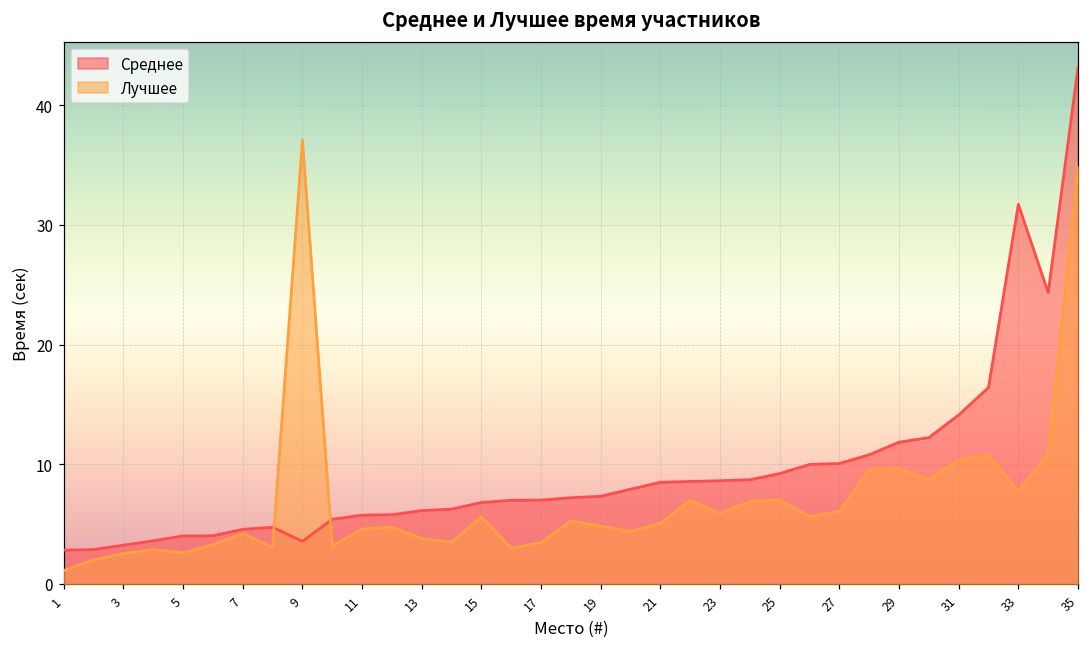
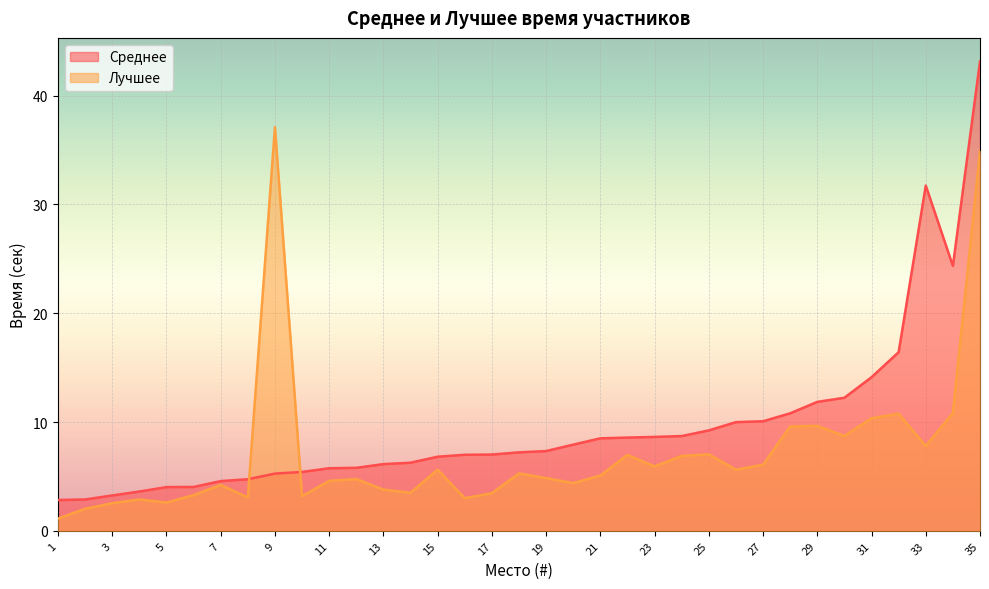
  {
    "Среднее": {
      "1": 2.8,
      "3": 3.3,
      "5": 4.0,
      "7": 4.6,
-     "9": 3.6,
+     "9": 5.3,
      "11": 5.8,
      "13": 6.1,
      "15": 6.8,
      "17": 7.0,
      "19": 7.3,
      "21": 8.5,
      "23": 8.6,
      "25": 9.2,
      "27": 10.1,
      "29": 11.9,
      "31": 14.1,
      "33": 31.7,
      "35": 43.2
    },
    "Лучшее": {
      "1": 1.1,
      "3": 2.5,
      "5": 2.6,
      "7": 4.2,
      "9": 37.1,
      "11": 4.6,
      "13": 3.8,
      "15": 5.6,
      "17": 3.5,
      "19": 4.8,
      "21": 5.1,
      "23": 5.9,
      "25": 7.0,
      "27": 6.1,
      "29": 9.7,
      "31": 10.4,
      "33": 7.8,
      "35": 34.9
    }
  }
